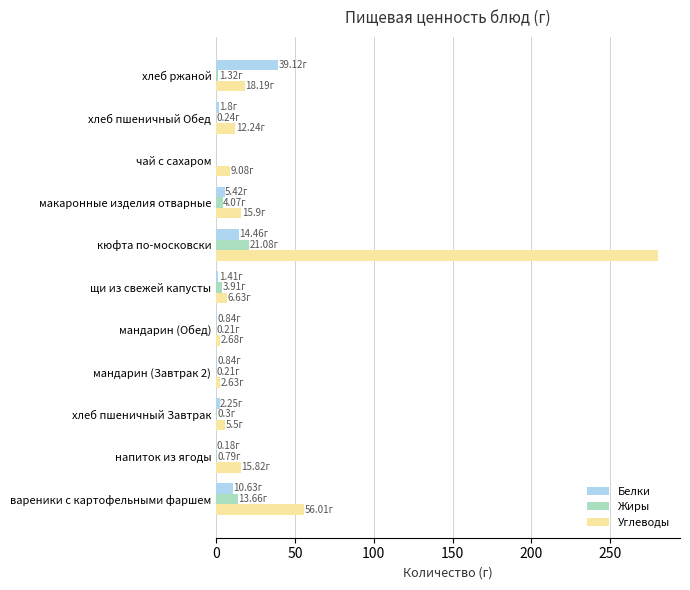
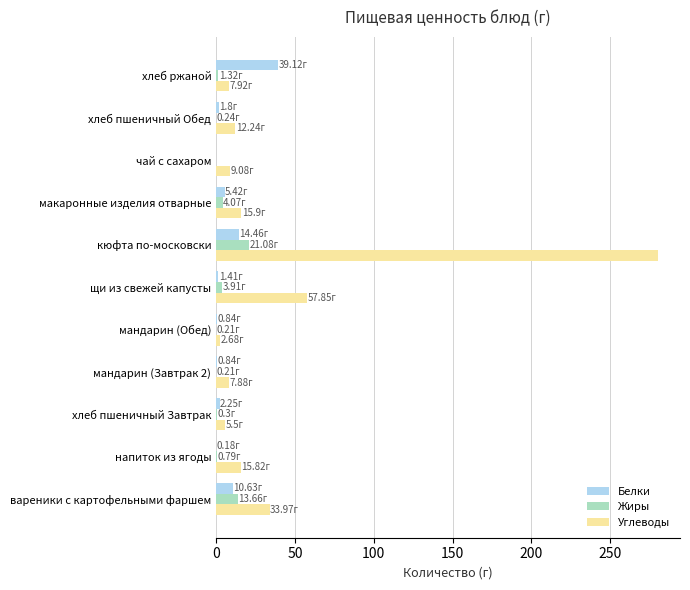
  {
    "Углеводы": {
-     "хлеб ржаной": "18.19г",
+     "хлеб ржаной": "7.92г",
      "хлеб пшеничный Обед": "12.24г",
      "чай с сахаром": "9.08г",
      "макаронные изделия отварные": "15.9г",
-     "щи из свежей капусты": "6.63г",
+     "щи из свежей капусты": "57.85г",
      "мандарин (Обед)": "2.68г",
-     "мандарин (Завтрак 2)": "2.63г",
+     "мандарин (Завтрак 2)": "7.88г",
      "хлеб пшеничный Завтрак": "5.5г",
      "напиток из ягоды": "15.82г",
-     "вареники с картофельными фаршем": "56.01г"
+     "вареники с картофельными фаршем": "33.97г"
    }
  }
